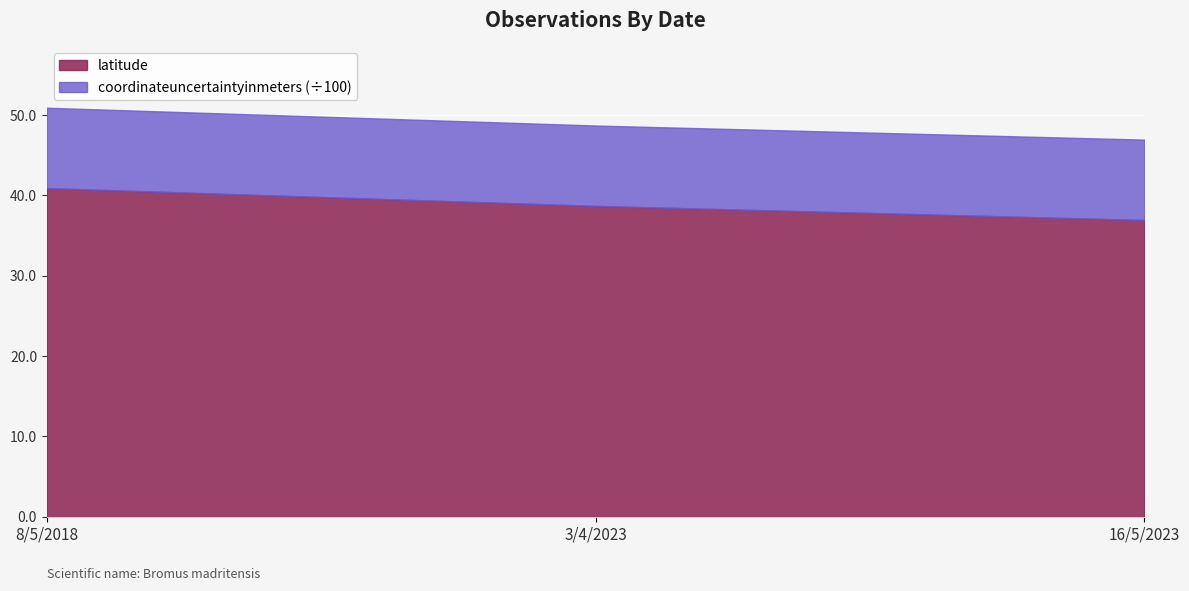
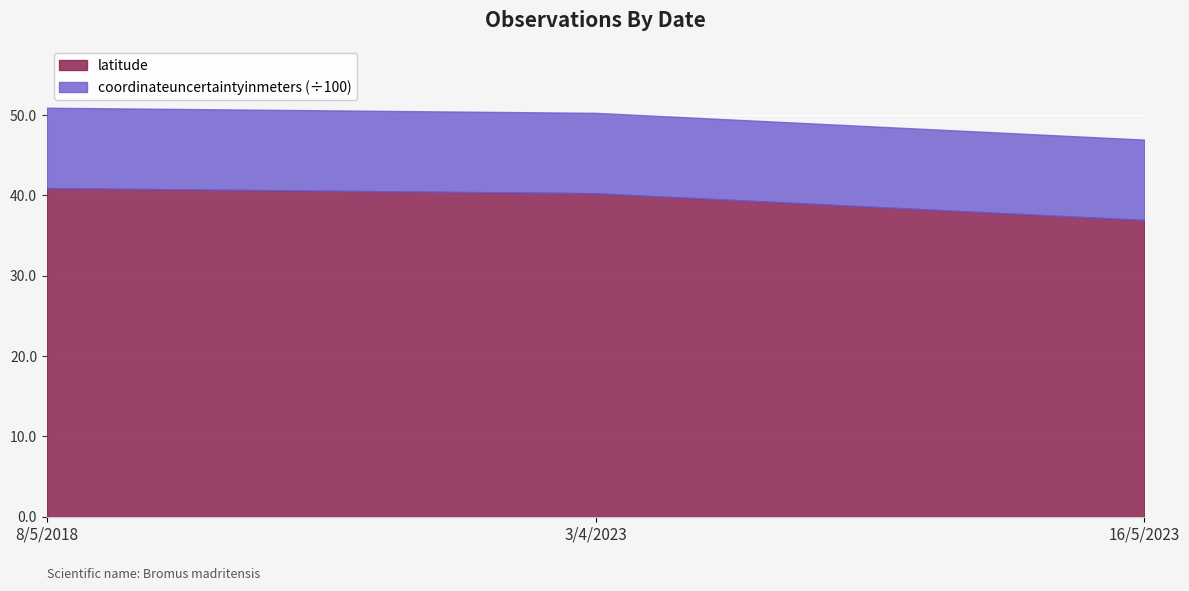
  {
    "latitude": {
      "8/5/2018": 41,
-     "3/4/2023": 39,
+     "3/4/2023": 40,
      "16/5/2023": 37
    },
    "coordinateuncertaintyinmeters (÷100)": {
      "8/5/2018": 10,
      "3/4/2023": 10,
      "16/5/2023": 10
    }
  }
